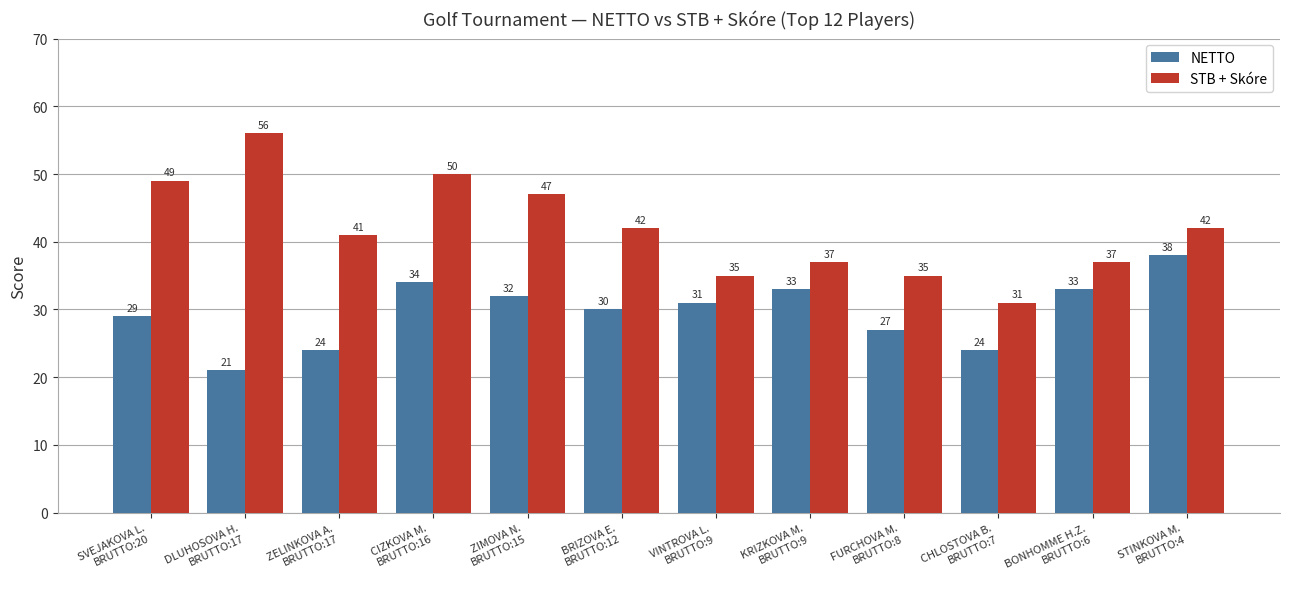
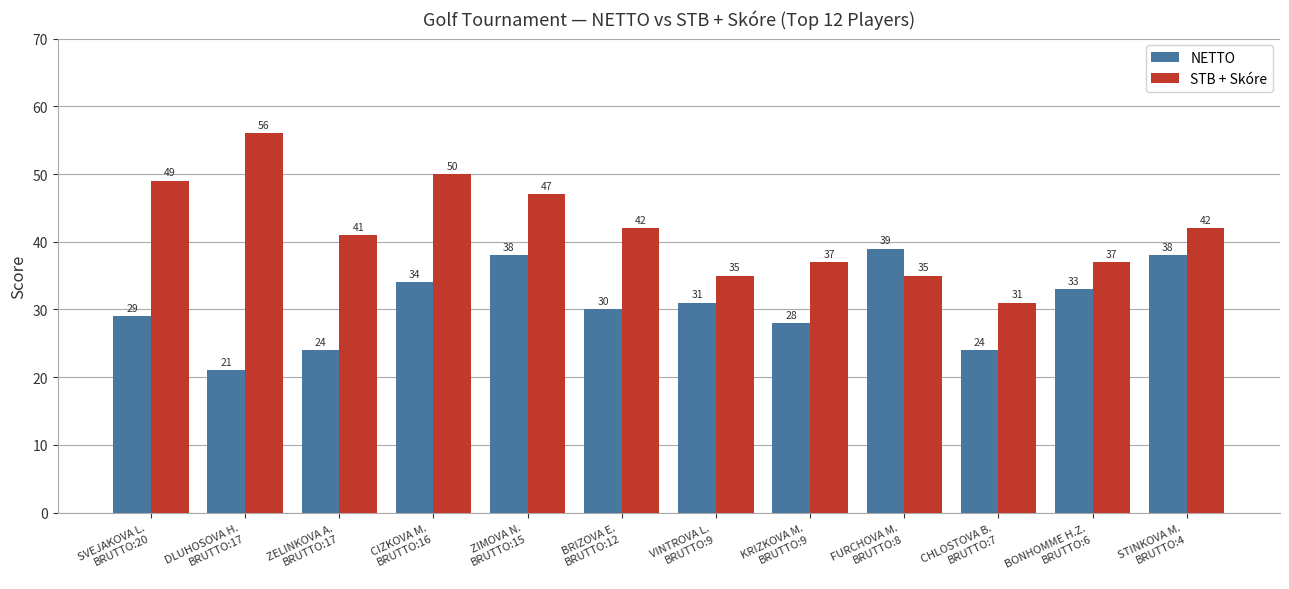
  {
    "NETTO": {
      "SVEJAKOVA L. BRUTTO:20": 29,
      "DLUHOSOVA H. BRUTTO:17": 21,
      "ZELINKOVA A. BRUTTO:17": 24,
      "CIZKOVA M. BRUTTO:16": 34,
-     "ZIMOVA N. BRUTTO:15": 32,
+     "ZIMOVA N. BRUTTO:15": 38,
      "BRIZOVA E. BRUTTO:12": 30,
      "VINTROVA L. BRUTTO:9": 31,
-     "KRIZKOVA M. BRUTTO:9": 33,
-     "FURCHOVA M. BRUTTO:8": 27,
+     "KRIZKOVA M. BRUTTO:9": 28,
+     "FURCHOVA M. BRUTTO:8": 39,
      "CHLOSTOVA B. BRUTTO:7": 24,
      "BONHOMME H.Z. BRUTTO:6": 33,
      "STINKOVA M. BRUTTO:4": 38
    },
    "STB + Skóre": {
      "SVEJAKOVA L. BRUTTO:20": 49,
      "DLUHOSOVA H. BRUTTO:17": 56,
      "ZELINKOVA A. BRUTTO:17": 41,
      "CIZKOVA M. BRUTTO:16": 50,
      "ZIMOVA N. BRUTTO:15": 47,
      "BRIZOVA E. BRUTTO:12": 42,
      "VINTROVA L. BRUTTO:9": 35,
      "KRIZKOVA M. BRUTTO:9": 37,
      "FURCHOVA M. BRUTTO:8": 35,
      "CHLOSTOVA B. BRUTTO:7": 31,
      "BONHOMME H.Z. BRUTTO:6": 37,
      "STINKOVA M. BRUTTO:4": 42
    }
  }
